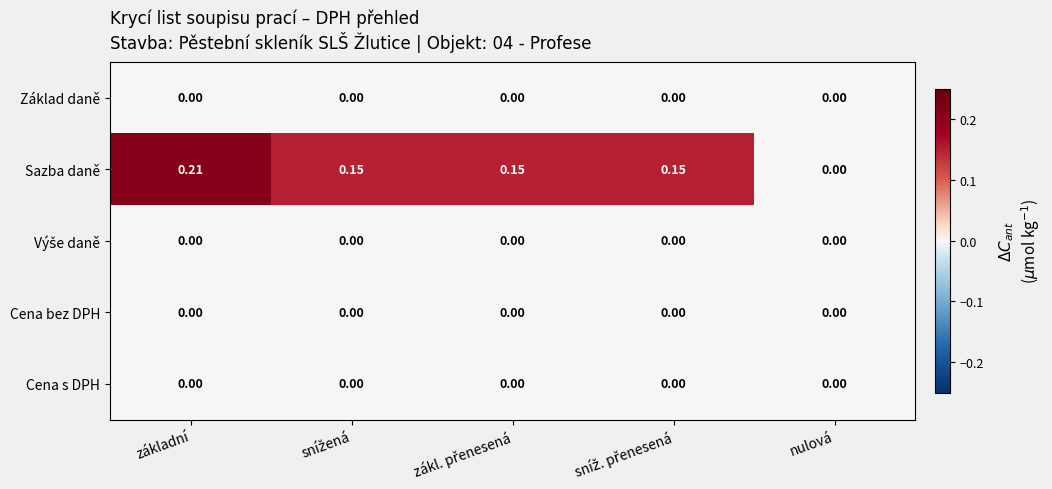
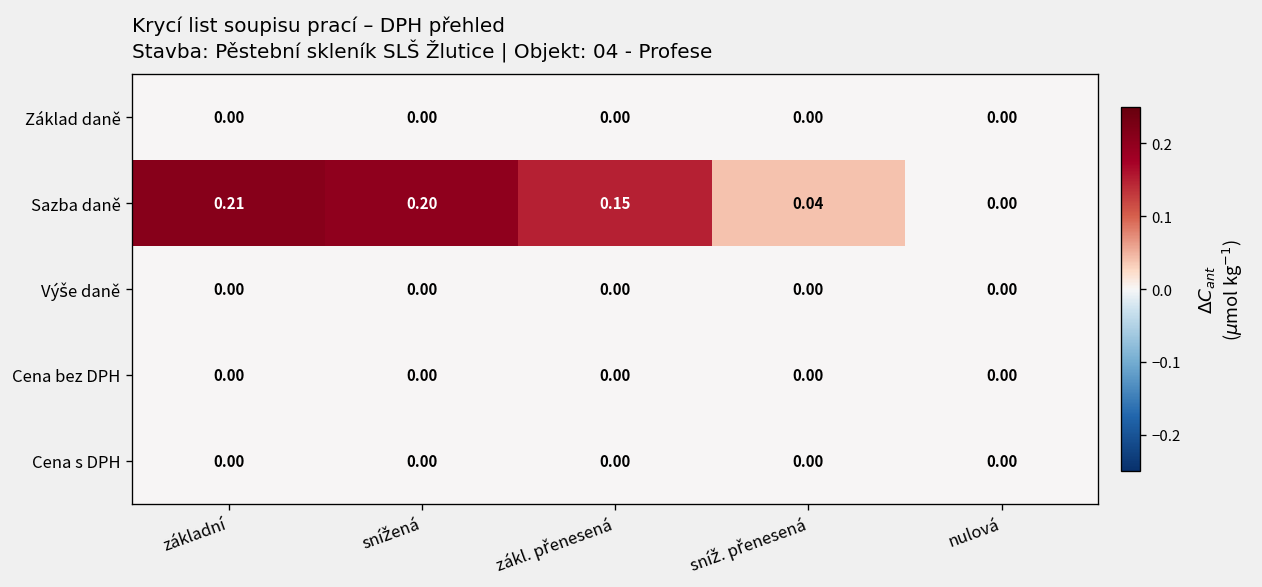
  {
    "Základ daně": {
      "základní": 0.00,
      "snížená": 0.00,
      "zákl. přenesená": 0.00,
      "sníž. přenesená": 0.00,
      "nulová": 0.00
    },
    "Sazba daně": {
      "základní": 0.21,
-     "snížená": 0.15,
+     "snížená": 0.20,
      "zákl. přenesená": 0.15,
-     "sníž. přenesená": 0.15,
+     "sníž. přenesená": 0.04,
      "nulová": 0.00
    },
    "Výše daně": {
      "základní": 0.00,
      "snížená": 0.00,
      "zákl. přenesená": 0.00,
      "sníž. přenesená": 0.00,
      "nulová": 0.00
    },
    "Cena bez DPH": {
      "základní": 0.00,
      "snížená": 0.00,
      "zákl. přenesená": 0.00,
      "sníž. přenesená": 0.00,
      "nulová": 0.00
    },
    "Cena s DPH": {
      "základní": 0.00,
      "snížená": 0.00,
      "zákl. přenesená": 0.00,
      "sníž. přenesená": 0.00,
      "nulová": 0.00
    }
  }
